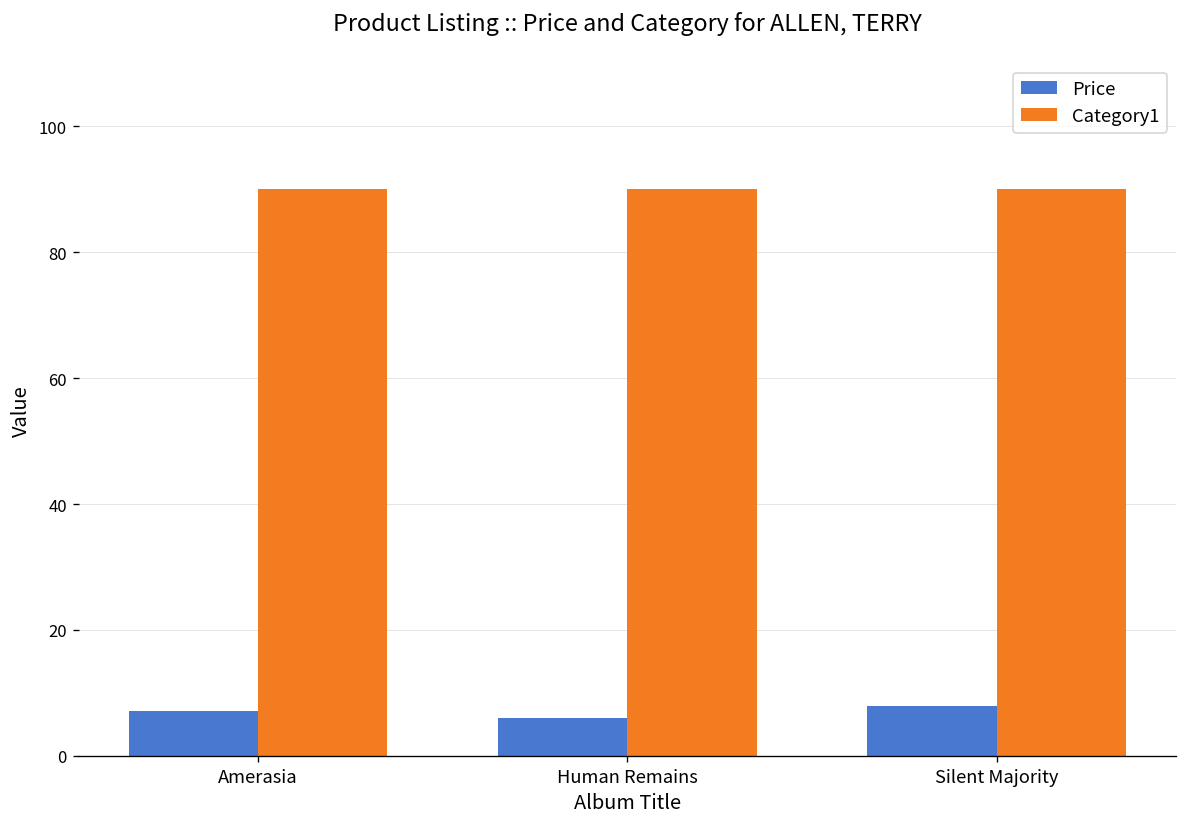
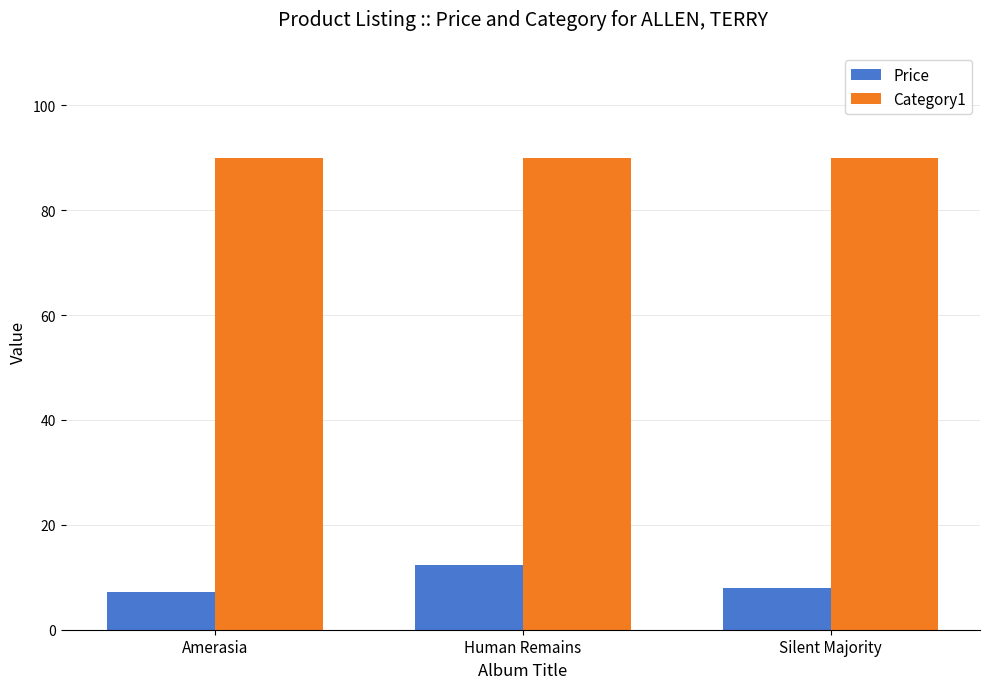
  {
    "Price": {
      "Amerasia": 7,
-     "Human Remains": 6,
+     "Human Remains": 12,
      "Silent Majority": 8
    },
    "Category1": {
      "Amerasia": 90,
      "Human Remains": 90,
      "Silent Majority": 90
    }
  }
